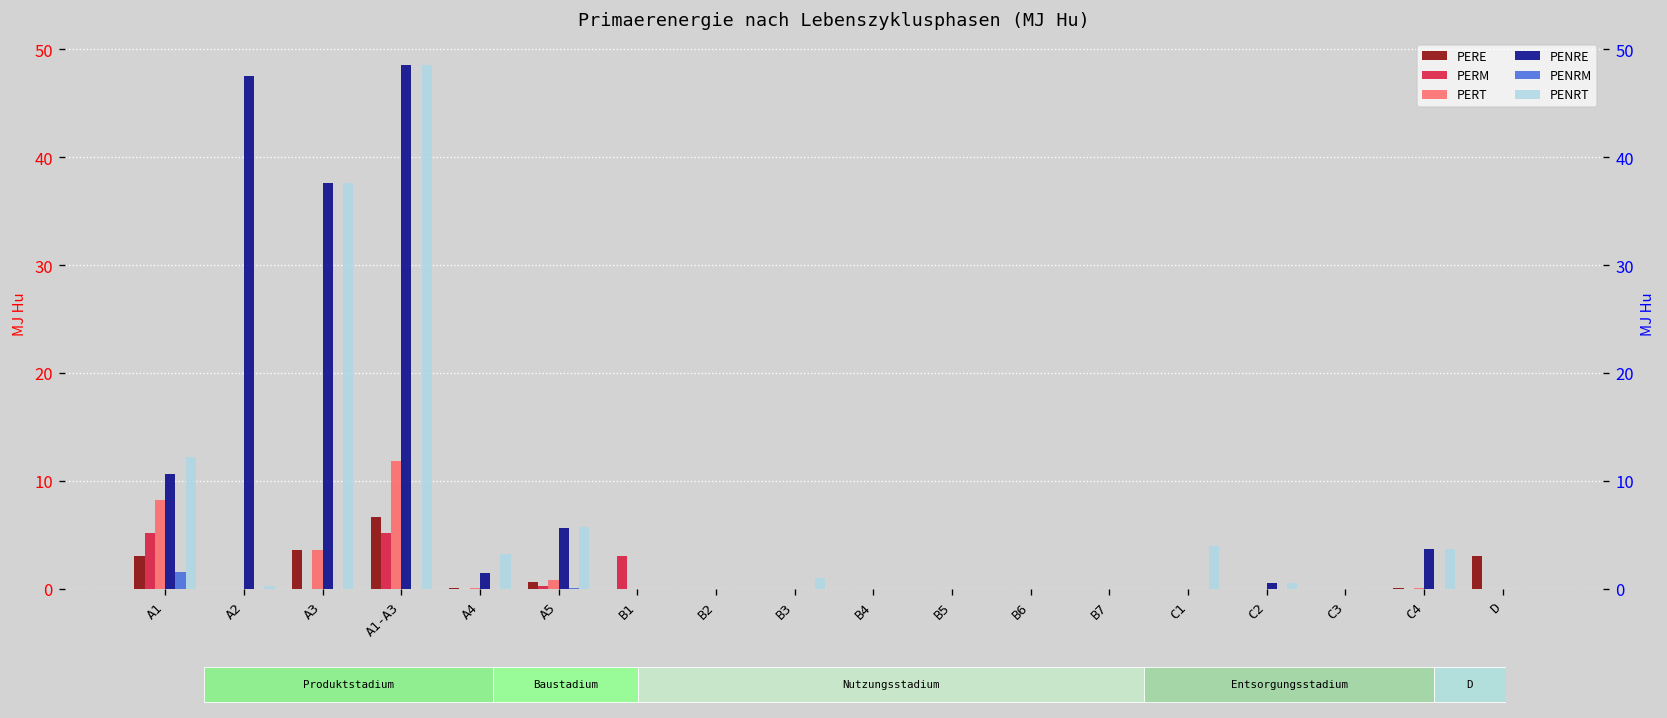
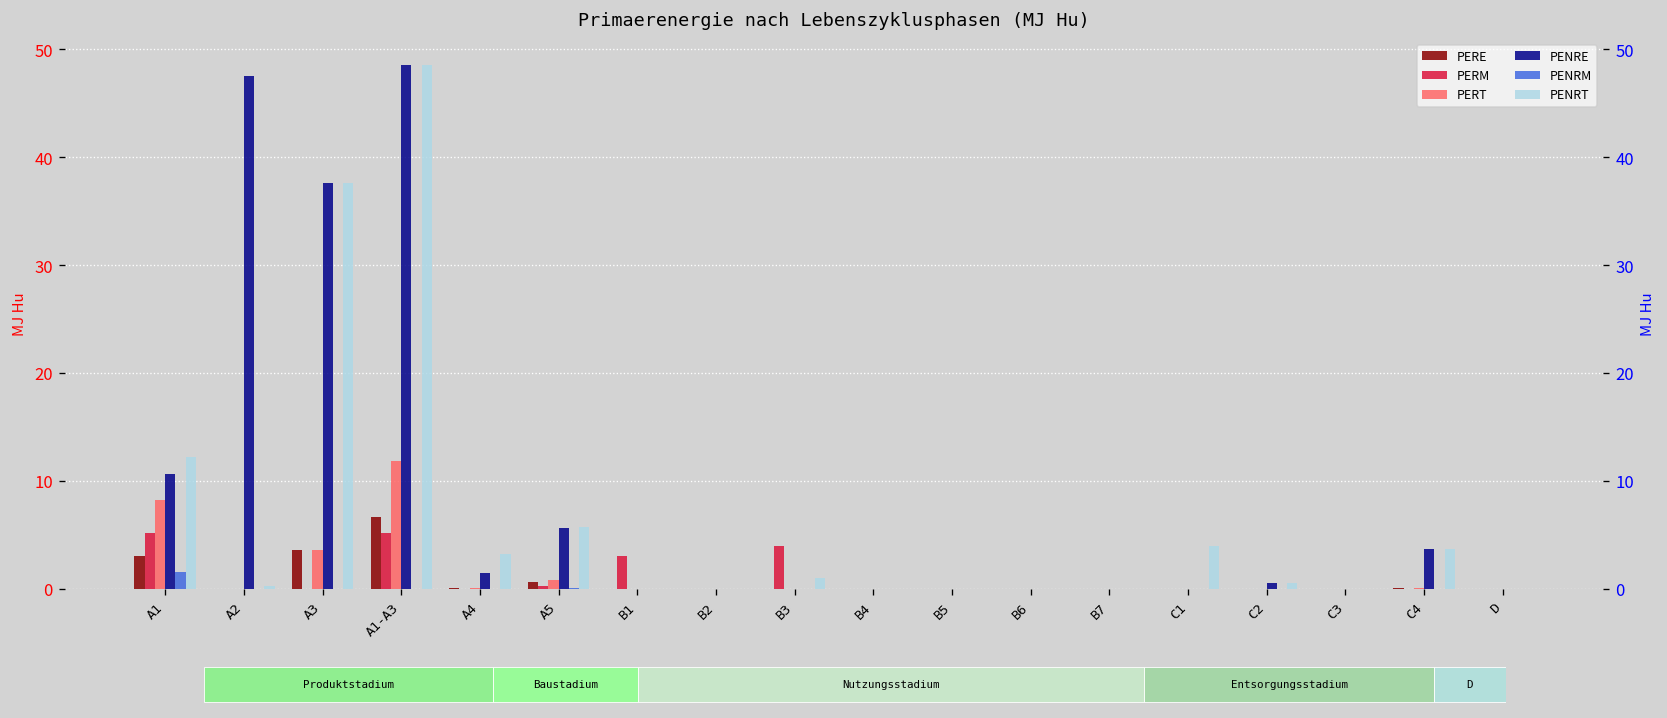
  {
    "Primaerenergie nach Lebenszyklusphasen (MJ Hu)": {
      "PERE": {
        "A1": 3,
        "A3": 4,
        "A1-A3": 7,
        "A5": 1,
        "B1": 0,
        "B2": 0,
        "B3": 0,
        "B4": 0,
        "B5": 0,
        "B6": 0,
        "B7": 0,
        "C1": 0,
        "C3": 0,
-       "D": 3
+       "D": 0
      },
      "PERM": {
        "A1": 5,
        "A2": 0,
        "A3": 0,
        "A1-A3": 5,
        "A4": 0,
        "B1": 3,
        "B2": 0,
-       "B3": 0,
+       "B3": 4,
        "B4": 0,
        "B5": 0,
        "B6": 0,
        "B7": 0,
        "C1": 0,
        "C2": 0,
        "C3": 0,
        "C4": 0,
        "D": 0
      },
      "PERT": {
        "A1": 8,
        "A3": 4,
        "A1-A3": 12,
        "A5": 1,
        "B1": 0,
        "B2": 0,
        "B3": 0,
        "B4": 0,
        "B5": 0,
        "B6": 0,
        "B7": 0,
        "C1": 0,
        "C3": 0,
        "D": 0
      },
      "PENRE": {
        "A1": 11,
        "A2": 48,
        "A3": 38,
        "A1-A3": 49,
        "A4": 1,
        "A5": 6,
        "B1": 0,
        "B2": 0,
        "B3": 0,
        "B4": 0,
        "B5": 0,
        "B6": 0,
        "B7": 0,
        "C1": 0,
        "C2": 1,
        "C3": 0,
        "C4": 4,
        "D": 0
      },
      "PENRM": {
        "A1": 2,
        "A2": 0,
        "A3": 0,
        "A1-A3": 0,
        "A4": 0,
        "B1": 0,
        "B2": 0,
        "B3": 0,
        "B4": 0,
        "B5": 0,
        "B6": 0,
        "B7": 0,
        "C1": 0,
        "C2": 0,
        "C3": 0,
        "C4": 0,
        "D": 0
      },
      "PENRT": {
        "A1": 12,
        "A2": 0,
        "A3": 38,
        "A1-A3": 49,
        "A4": 3,
        "A5": 6,
        "B1": 0,
        "B2": 0,
        "B3": 1,
        "B4": 0,
        "B5": 0,
        "B6": 0,
        "B7": 0,
        "C1": 4,
        "C2": 1,
        "C3": 0,
        "C4": 4,
        "D": 0
      }
    }
  }
